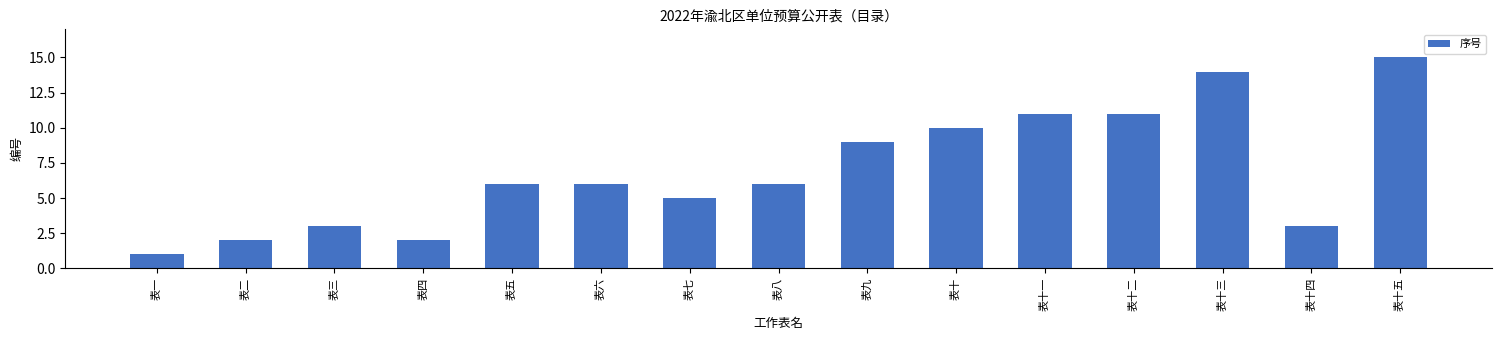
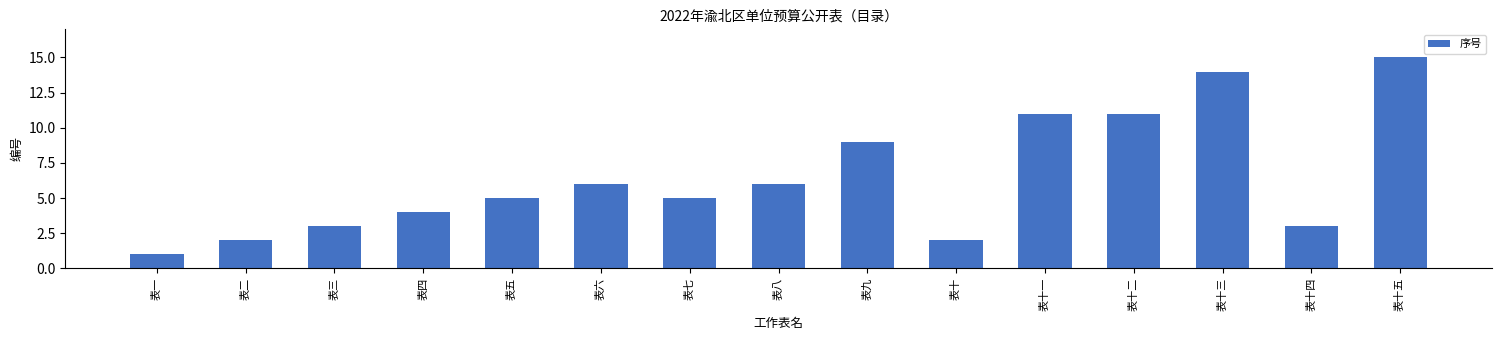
  {
    "表一": 1,
    "表二": 2,
    "表三": 3,
-   "表四": 2,
-   "表五": 6,
+   "表四": 4,
+   "表五": 5,
    "表六": 6,
    "表七": 5,
    "表八": 6,
    "表九": 9,
-   "表十": 10,
+   "表十": 2,
    "表十一": 11,
    "表十二": 11,
    "表十三": 14,
    "表十四": 3,
    "表十五": 15
  }
